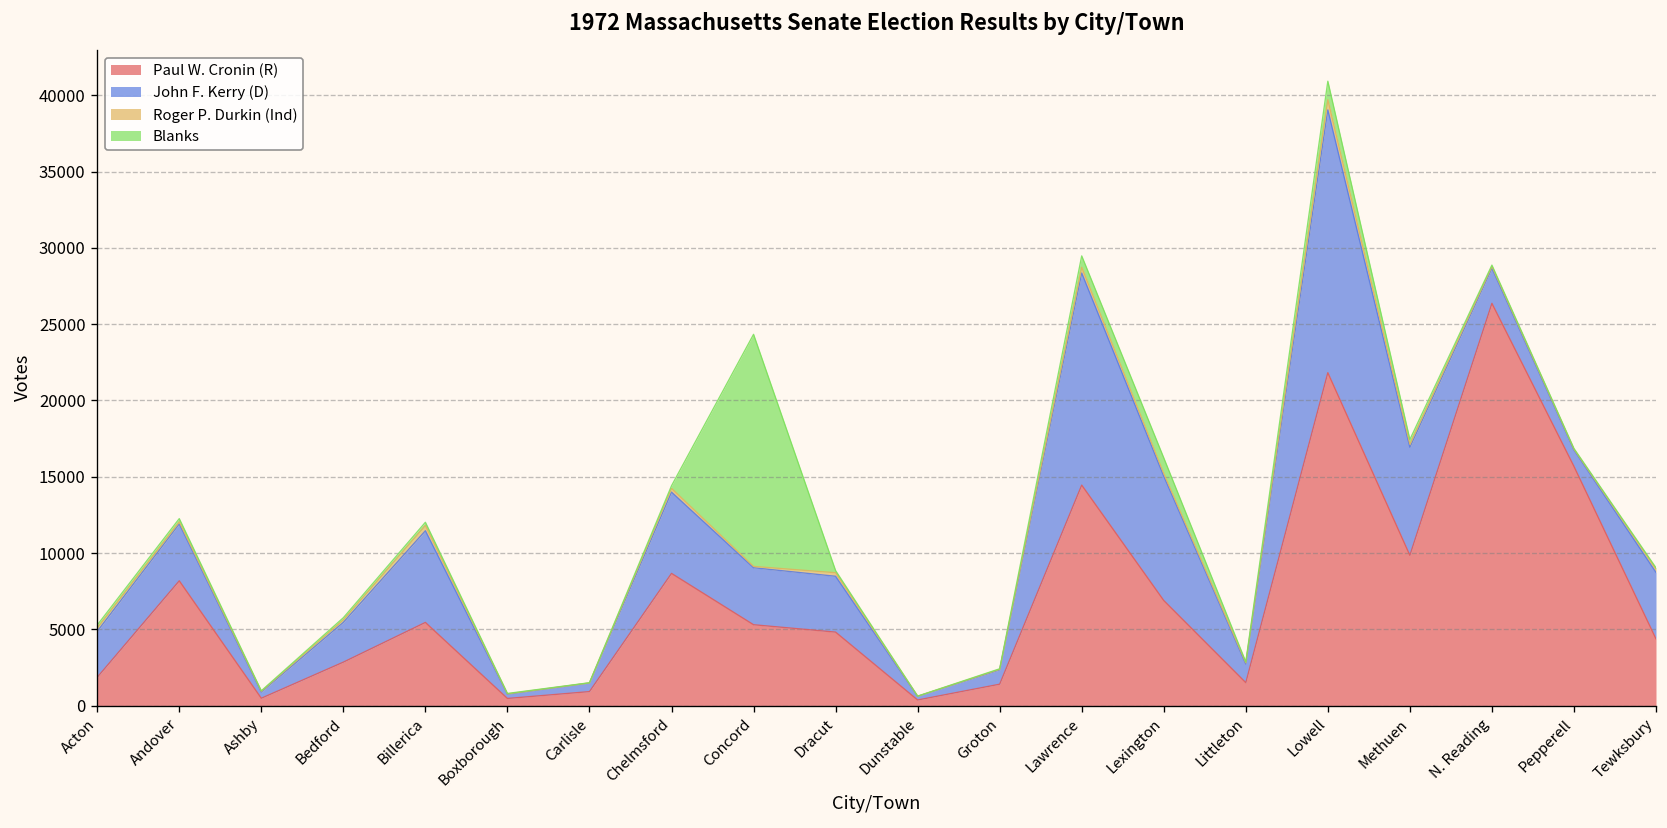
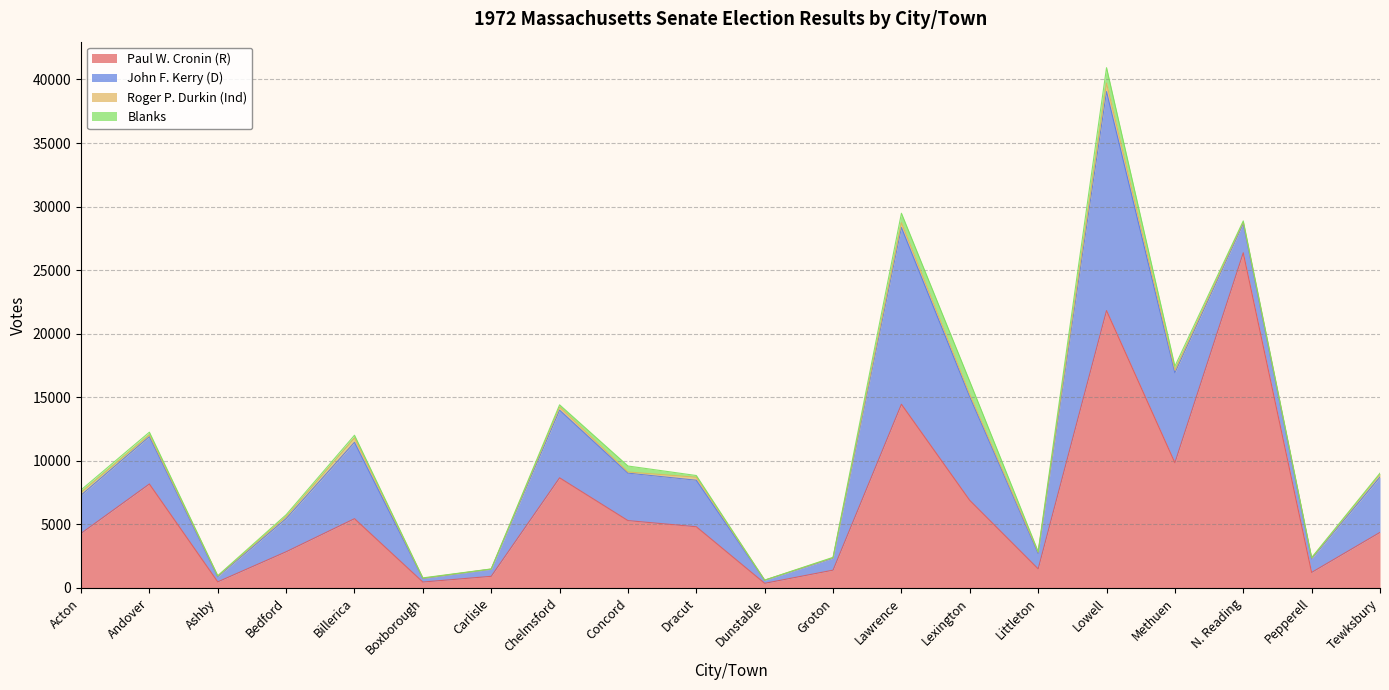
  {
    "Paul W. Cronin (R)": {
-     "Acton": 1900,
+     "Acton": 4300,
      "Andover": 8200,
      "Ashby": 500,
      "Bedford": 2800,
      "Billerica": 5500,
      "Boxborough": 500,
      "Carlisle": 900,
      "Chelmsford": 8700,
      "Concord": 5300,
      "Dracut": 4800,
      "Dunstable": 400,
      "Groton": 1400,
      "Lawrence": 14500,
      "Lexington": 6900,
      "Littleton": 1500,
      "Lowell": 21800,
      "Methuen": 9900,
      "N. Reading": 26400,
-     "Pepperell": 15700,
+     "Pepperell": 1200,
      "Tewksbury": 4400
    },
    "John F. Kerry (D)": {
      "Acton": 3000,
      "Billerica": 6000,
      "Chelmsford": 5300,
      "Dracut": 3700,
      "Lawrence": 13900,
      "Lowell": 17200,
      "Tewksbury": 4400
    },
    "Roger P. Durkin (Ind)": {
      "Billerica": 300,
      "Lawrence": 400,
      "Lowell": 700
    },
    "Blanks": {
      "Andover": 200,
      "Billerica": 200,
-     "Concord": 15200,
+     "Concord": 500,
      "Lawrence": 700,
      "Lexington": 1000,
      "Lowell": 1200,
      "Methuen": 300
    }
  }
